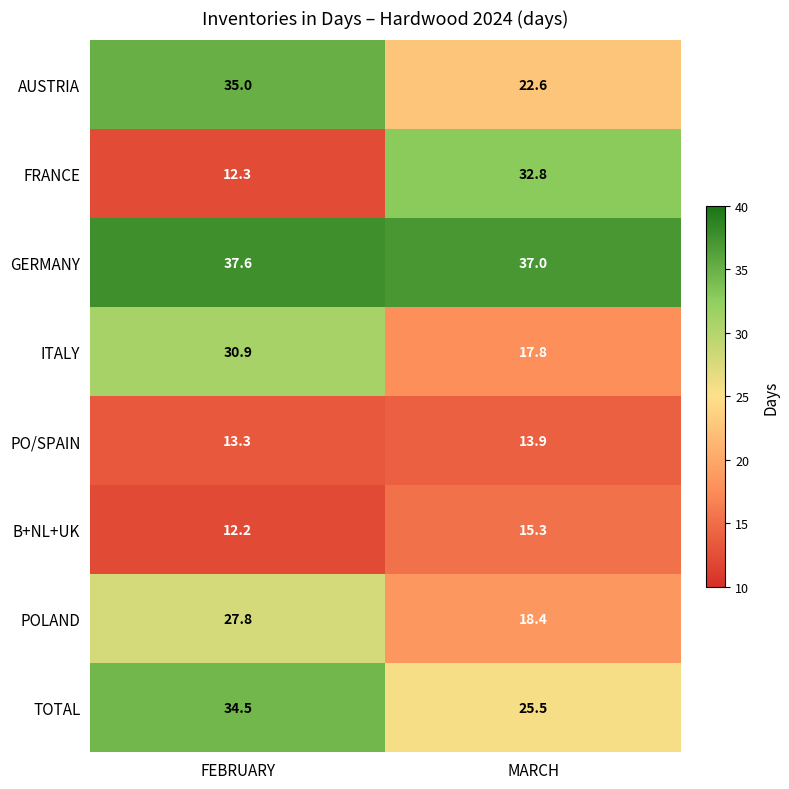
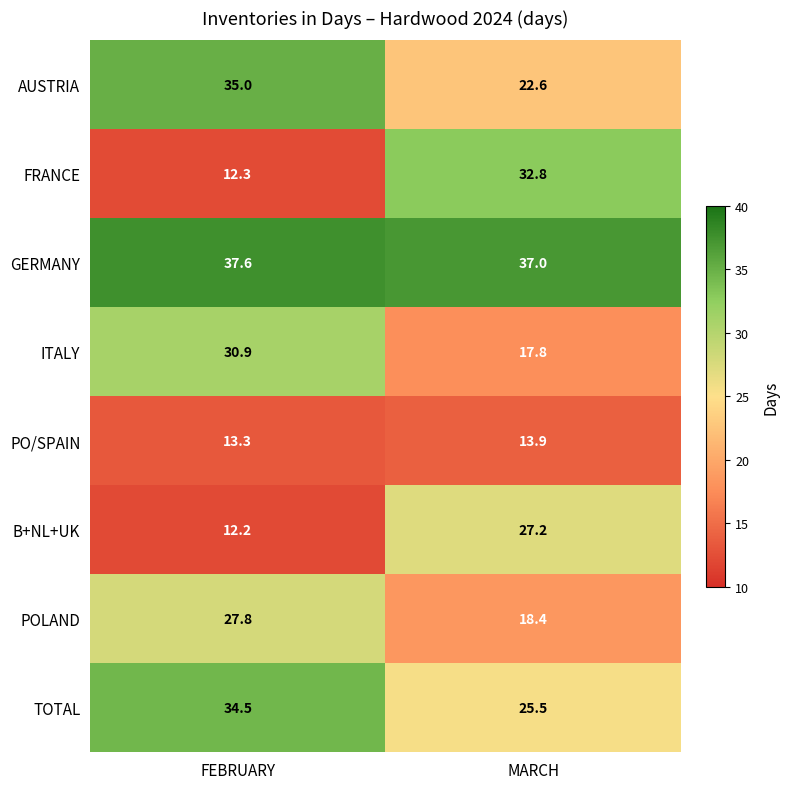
  {
    "AUSTRIA": {
      "FEBRUARY": 35.0,
      "MARCH": 22.6
    },
    "FRANCE": {
      "FEBRUARY": 12.3,
      "MARCH": 32.8
    },
    "GERMANY": {
      "FEBRUARY": 37.6,
      "MARCH": 37.0
    },
    "ITALY": {
      "FEBRUARY": 30.9,
      "MARCH": 17.8
    },
    "PO/SPAIN": {
      "FEBRUARY": 13.3,
      "MARCH": 13.9
    },
    "B+NL+UK": {
      "FEBRUARY": 12.2,
-     "MARCH": 15.3
+     "MARCH": 27.2
    },
    "POLAND": {
      "FEBRUARY": 27.8,
      "MARCH": 18.4
    },
    "TOTAL": {
      "FEBRUARY": 34.5,
      "MARCH": 25.5
    }
  }
